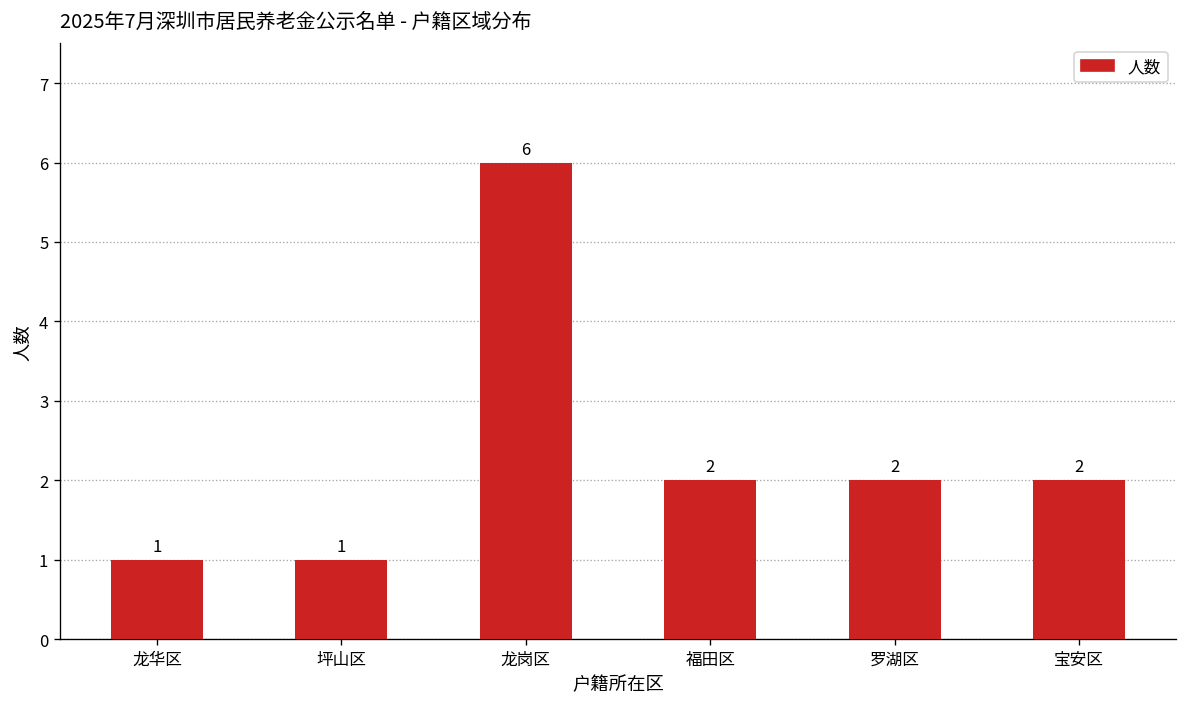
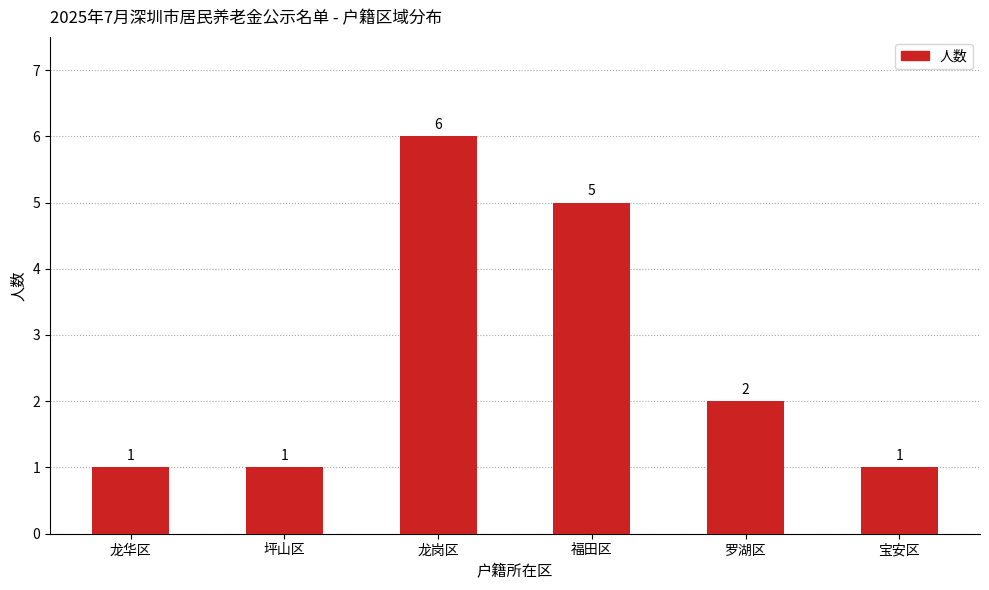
  {
    "龙华区": 1,
    "坪山区": 1,
    "龙岗区": 6,
-   "福田区": 2,
+   "福田区": 5,
    "罗湖区": 2,
-   "宝安区": 2
+   "宝安区": 1
  }
